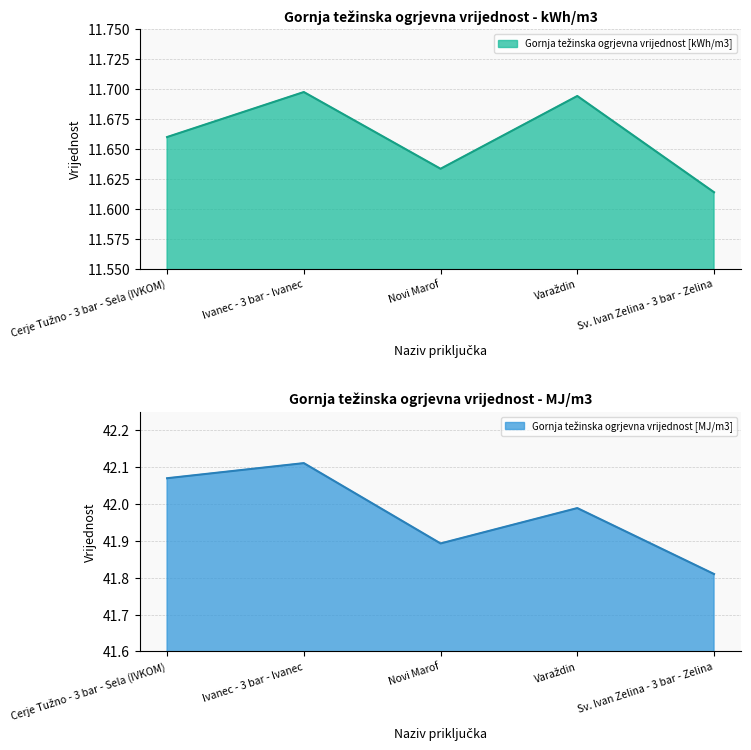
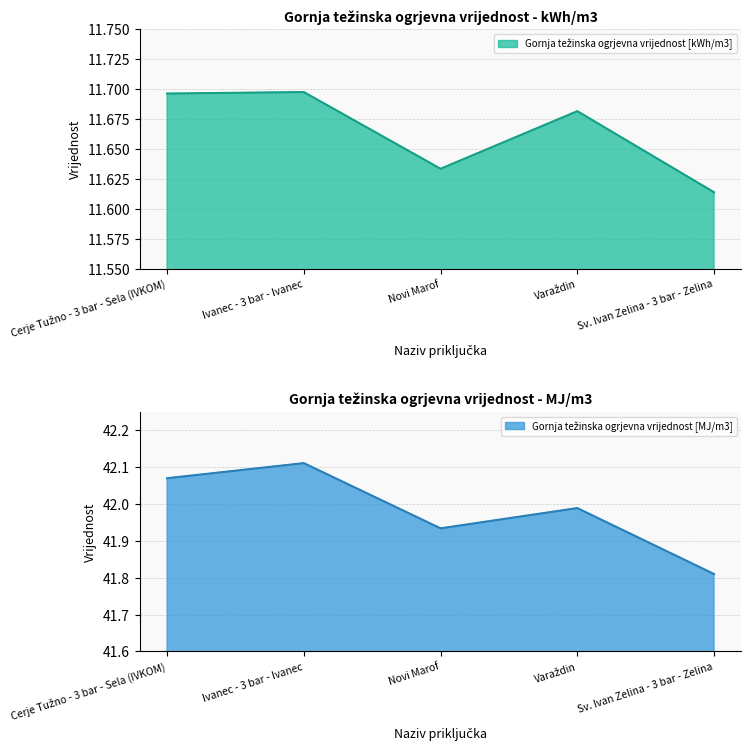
  {
    "Gornja težinska ogrjevna vrijednost - kWh/m3": {
-     "Cerje Tužno - 3 bar - Sela (IVKOM)": 11.660,
+     "Cerje Tužno - 3 bar - Sela (IVKOM)": 11.696,
      "Ivanec - 3 bar - Ivanec": 11.698,
      "Novi Marof": 11.634,
-     "Varaždin": 11.694,
+     "Varaždin": 11.682,
      "Sv. Ivan Zelina - 3 bar - Zelina": 11.614
    },
    "Gornja težinska ogrjevna vrijednost - MJ/m3": {
      "Cerje Tužno - 3 bar - Sela (IVKOM)": 42.07,
      "Ivanec - 3 bar - Ivanec": 42.11,
-     "Novi Marof": 41.89,
+     "Novi Marof": 41.93,
      "Varaždin": 41.99,
      "Sv. Ivan Zelina - 3 bar - Zelina": 41.81
    }
  }
